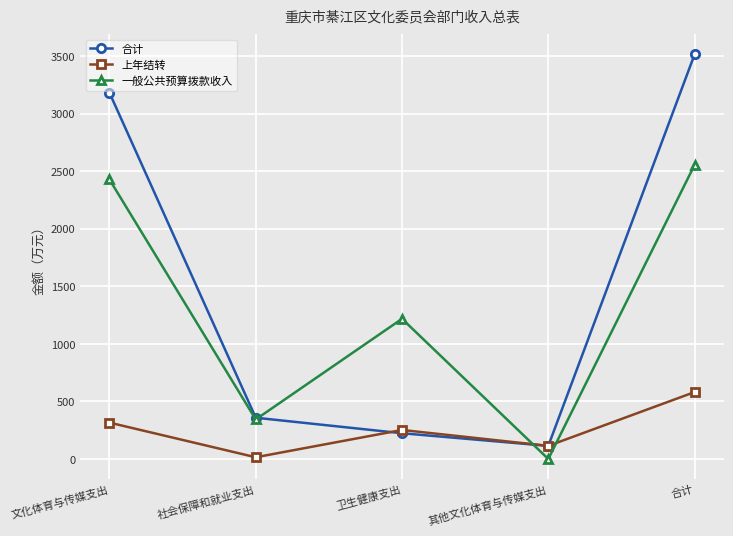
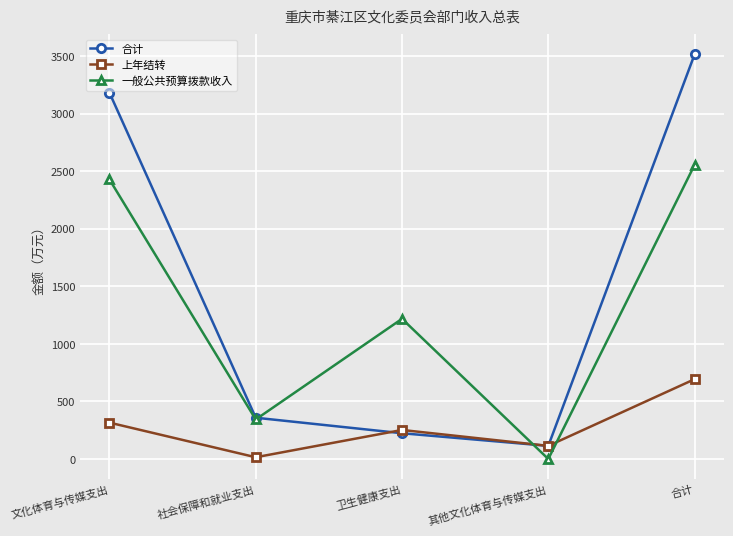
  {
    "合计": {
      "文化体育与传媒支出": 3180,
      "卫生健康支出": 220,
      "合计": 3510
    },
    "上年结转": {
      "文化体育与传媒支出": 320,
      "社会保障和就业支出": 20,
      "卫生健康支出": 250,
-     "合计": 580
+     "合计": 690
    },
    "一般公共预算拨款收入": {
      "文化体育与传媒支出": 2430,
      "卫生健康支出": 1220,
      "其他文化体育与传媒支出": 0,
      "合计": 2550
    }
  }
